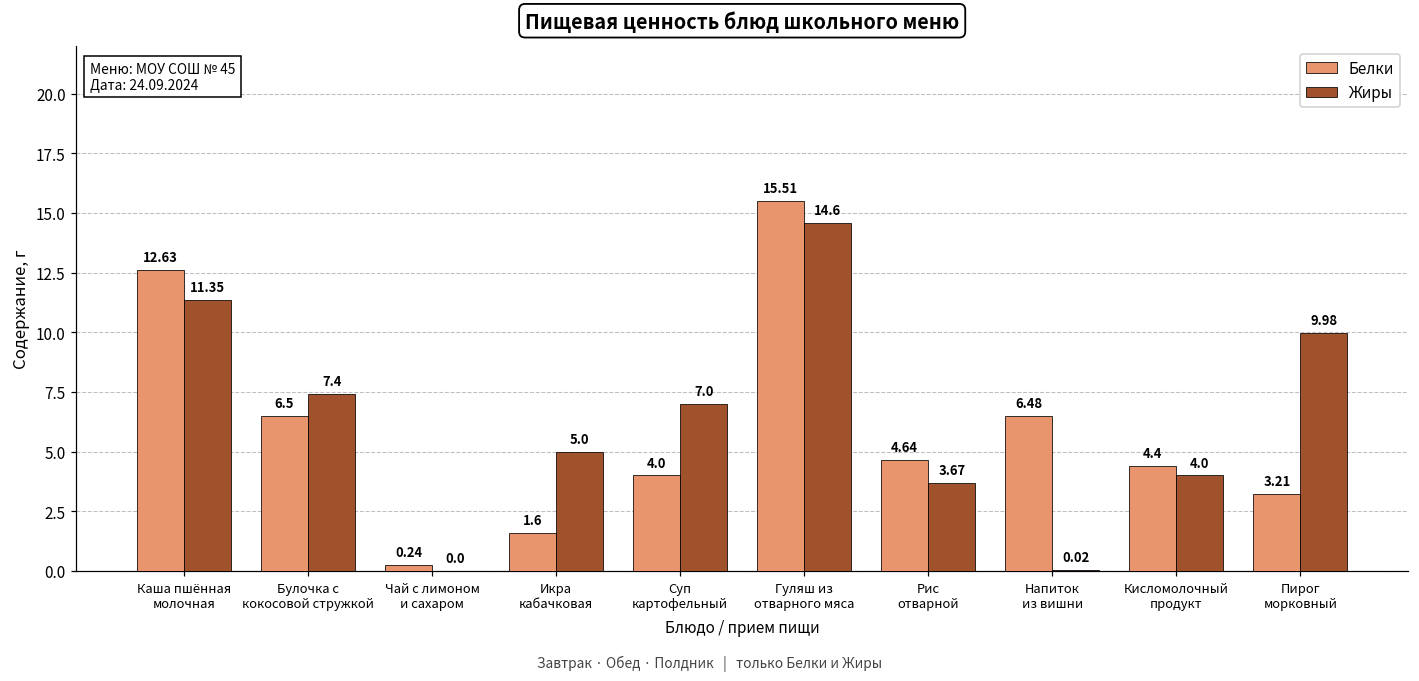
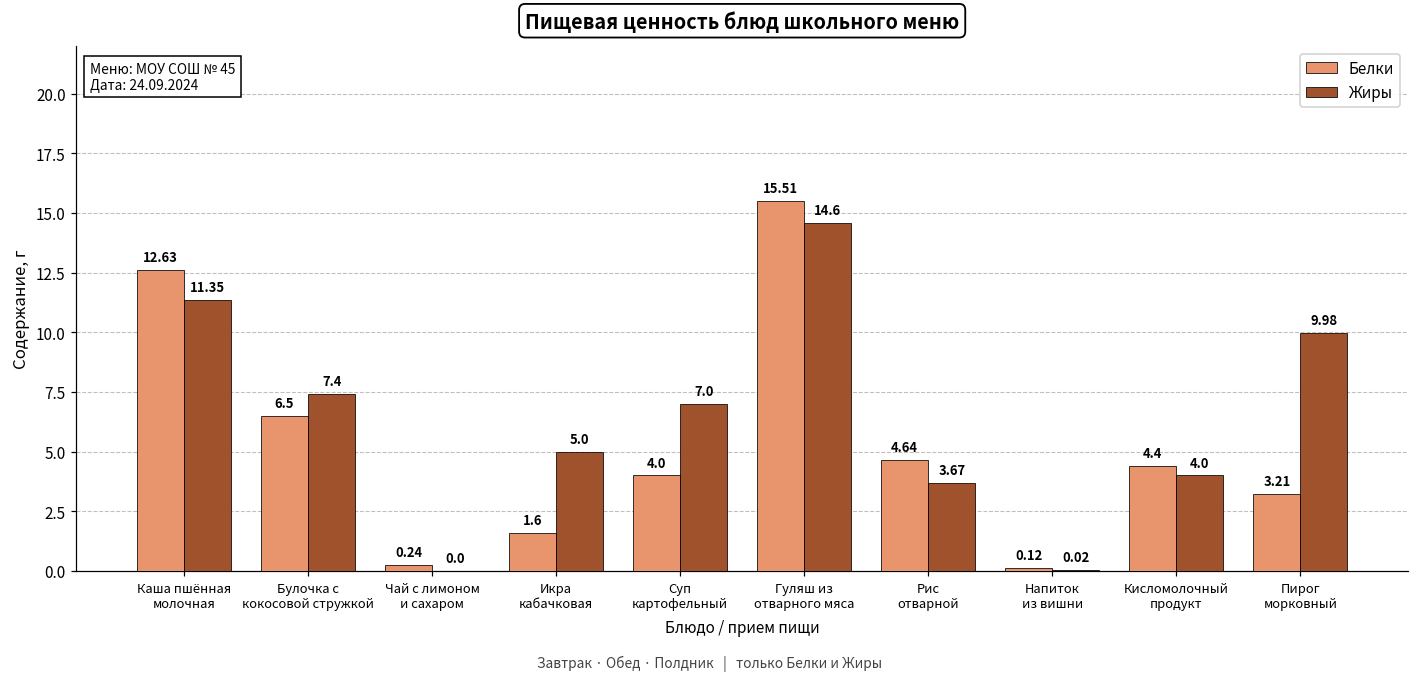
  {
    "Белки": {
      "Каша пшённая молочная": 12.63,
      "Булочка с кокосовой стружкой": 6.5,
      "Чай с лимоном и сахаром": 0.24,
      "Икра кабачковая": 1.6,
      "Суп картофельный": 4.0,
      "Гуляш из отварного мяса": 15.51,
      "Рис отварной": 4.64,
-     "Напиток из вишни": 6.48,
+     "Напиток из вишни": 0.12,
      "Кисломолочный продукт": 4.4,
      "Пирог морковный": 3.21
    },
    "Жиры": {
      "Каша пшённая молочная": 11.35,
      "Булочка с кокосовой стружкой": 7.4,
      "Чай с лимоном и сахаром": 0.0,
      "Икра кабачковая": 5.0,
      "Суп картофельный": 7.0,
      "Гуляш из отварного мяса": 14.6,
      "Рис отварной": 3.67,
      "Напиток из вишни": 0.02,
      "Кисломолочный продукт": 4.0,
      "Пирог морковный": 9.98
    }
  }
